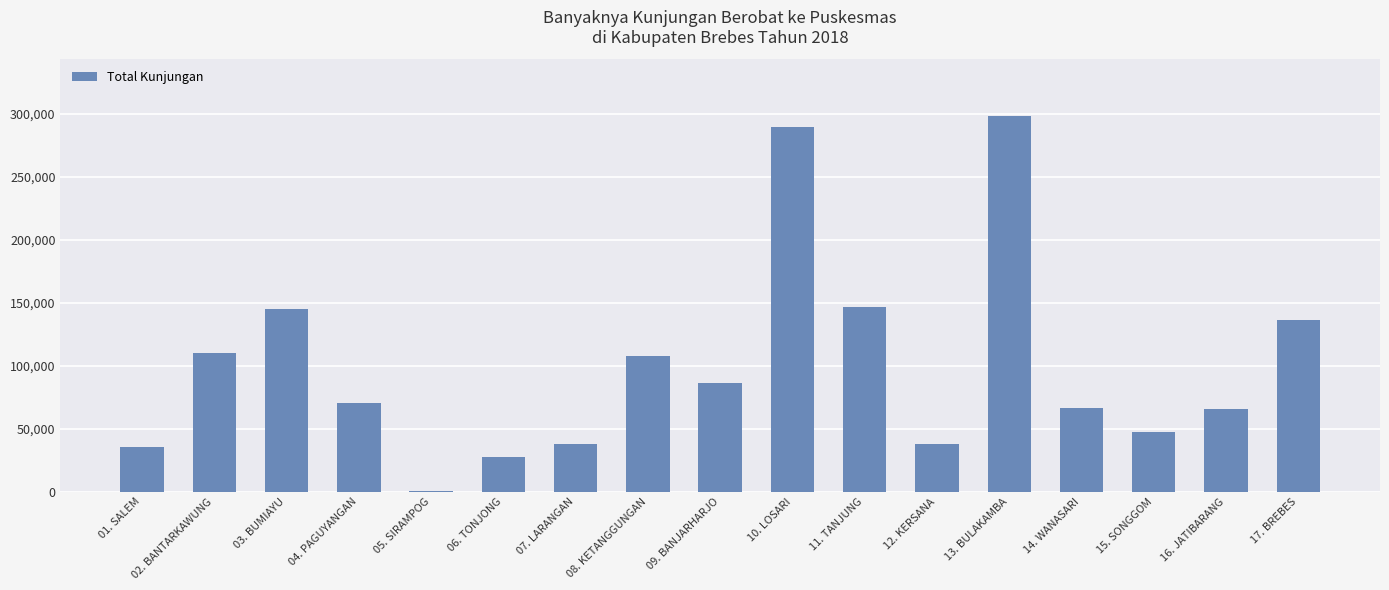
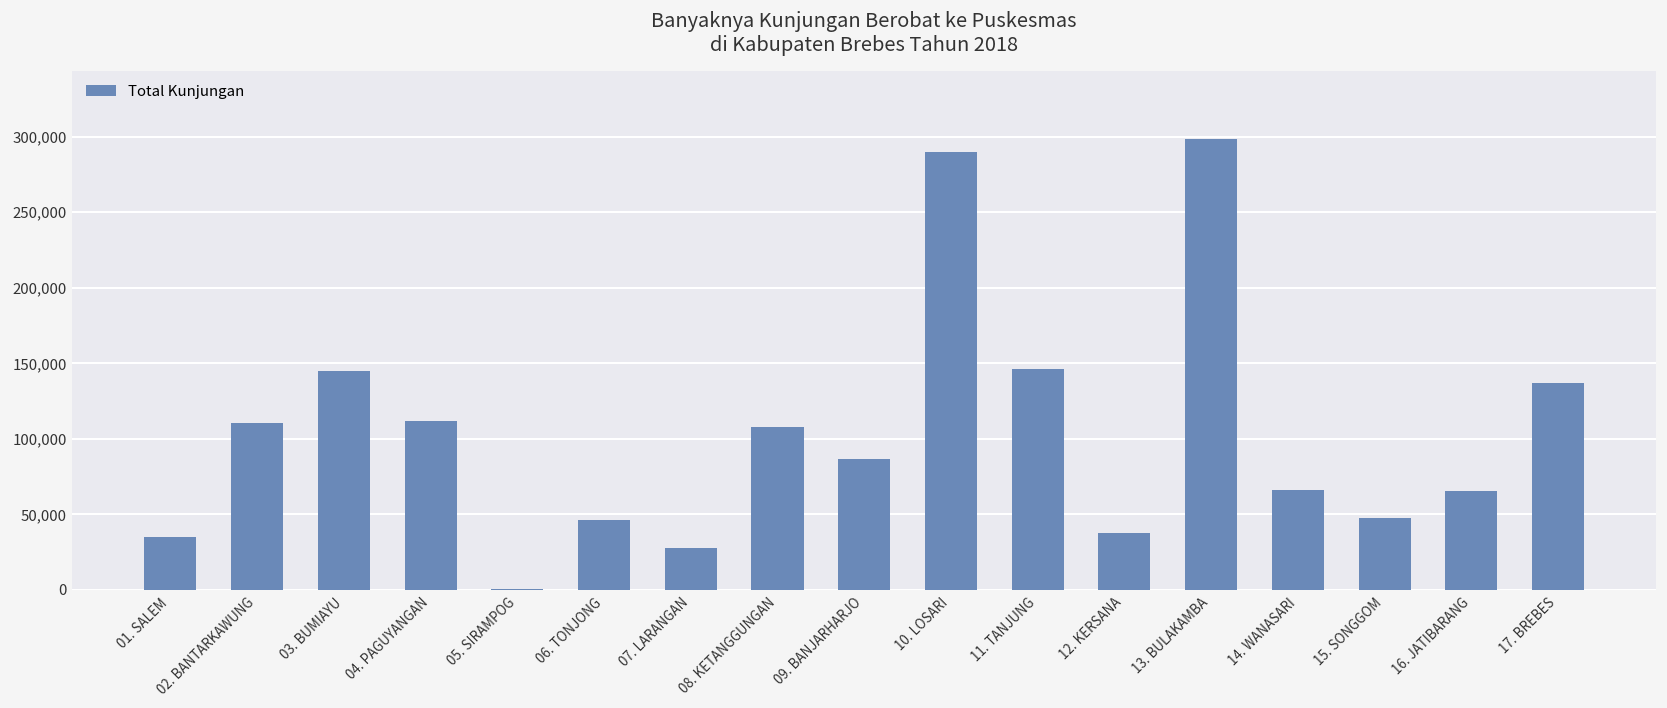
  {
    "01. SALEM": "35,000",
    "02. BANTARKAWUNG": "110,000",
    "03. BUMIAYU": "145,000",
-   "04. PAGUYANGAN": "70,000",
-   "06. TONJONG": "27,000",
-   "07. LARANGAN": "38,000",
+   "04. PAGUYANGAN": "112,000",
+   "06. TONJONG": "47,000",
+   "07. LARANGAN": "27,000",
    "08. KETANGGUNGAN": "108,000",
    "09. BANJARHARJO": "87,000",
    "10. LOSARI": "290,000",
    "11. TANJUNG": "147,000",
    "12. KERSANA": "38,000",
    "13. BULAKAMBA": "299,000",
    "14. WANASARI": "66,000",
    "15. SONGGOM": "47,000",
    "16. JATIBARANG": "66,000",
    "17. BREBES": "137,000"
  }
